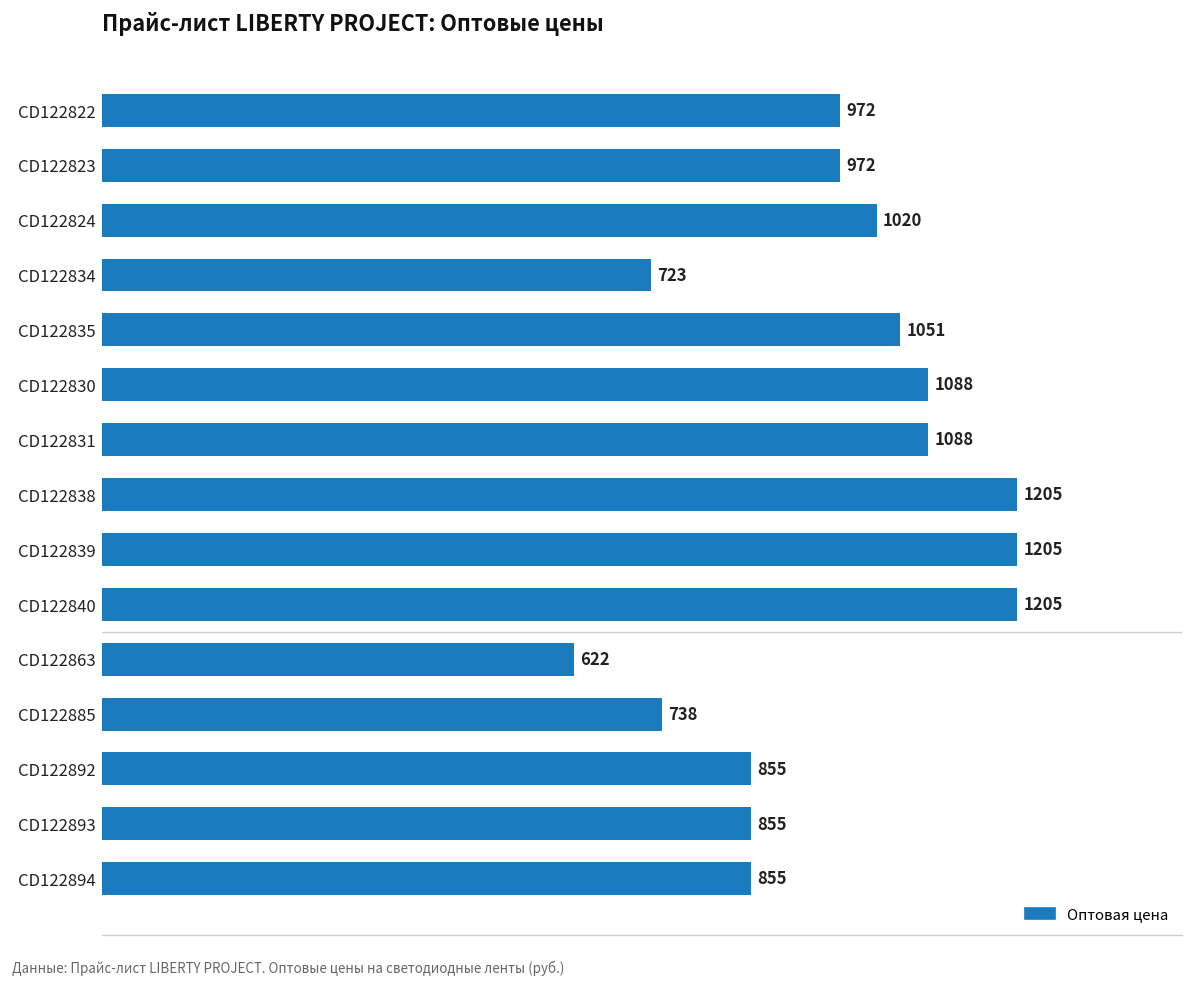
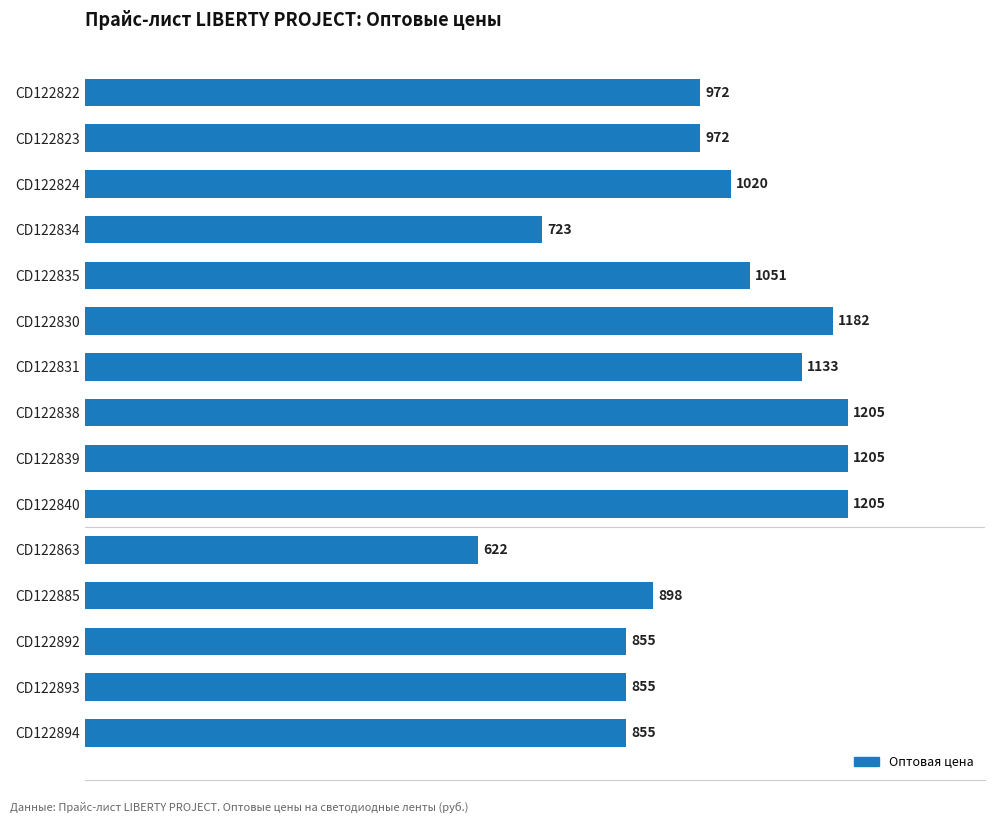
  {
    "CD122822": 972,
    "CD122823": 972,
    "CD122824": 1020,
    "CD122834": 723,
    "CD122835": 1051,
-   "CD122830": 1088,
-   "CD122831": 1088,
+   "CD122830": 1182,
+   "CD122831": 1133,
    "CD122838": 1205,
    "CD122839": 1205,
    "CD122840": 1205,
    "CD122863": 622,
-   "CD122885": 738,
+   "CD122885": 898,
    "CD122892": 855,
    "CD122893": 855,
    "CD122894": 855
  }
